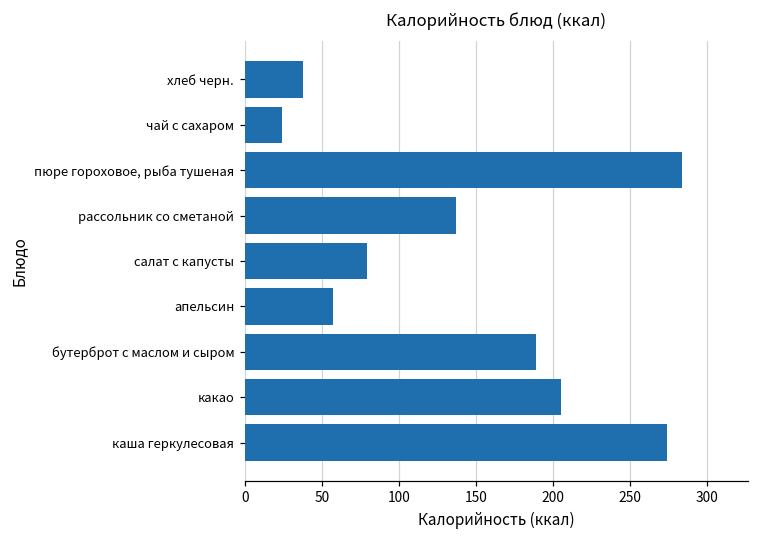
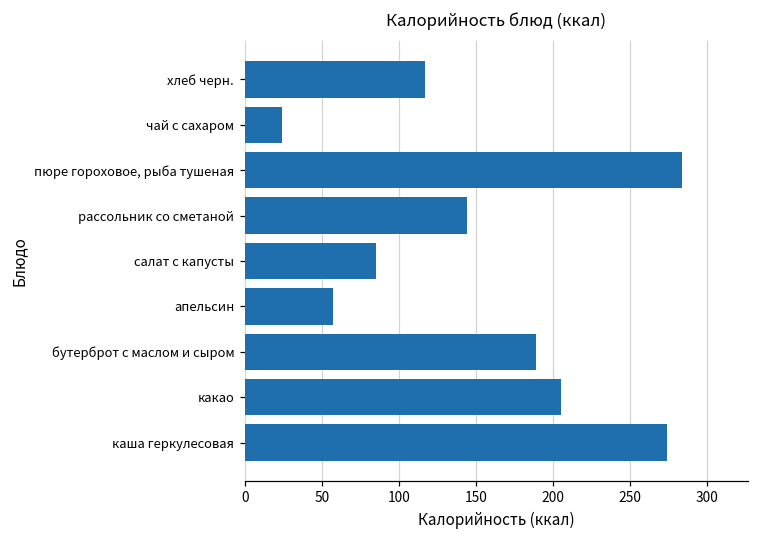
  {
-   "хлеб черн.": 38,
+   "хлеб черн.": 117,
    "чай с сахаром": 24,
    "пюре гороховое, рыба тушеная": 284,
-   "рассольник со сметаной": 137,
-   "салат с капусты": 79,
+   "рассольник со сметаной": 144,
+   "салат с капусты": 85,
    "апельсин": 57,
    "бутерброт с маслом и сыром": 189,
    "какао": 205,
    "каша геркулесовая": 274
  }
